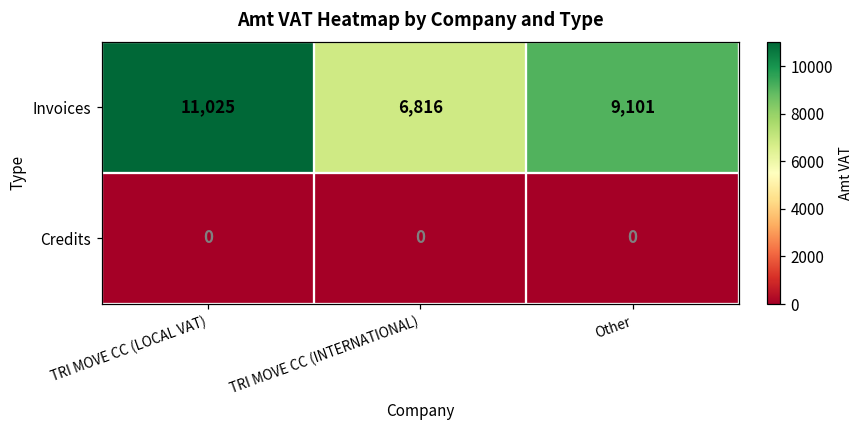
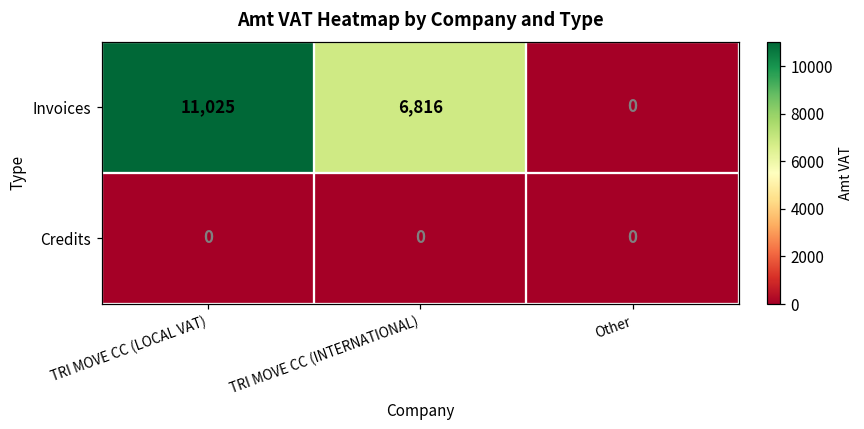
  {
    "Invoices": {
      "TRI MOVE CC (LOCAL VAT)": "11,025",
      "TRI MOVE CC (INTERNATIONAL)": "6,816",
-     "Other": "9,101"
+     "Other": "0"
    },
    "Credits": {
      "TRI MOVE CC (LOCAL VAT)": "0",
      "TRI MOVE CC (INTERNATIONAL)": "0",
      "Other": "0"
    }
  }
